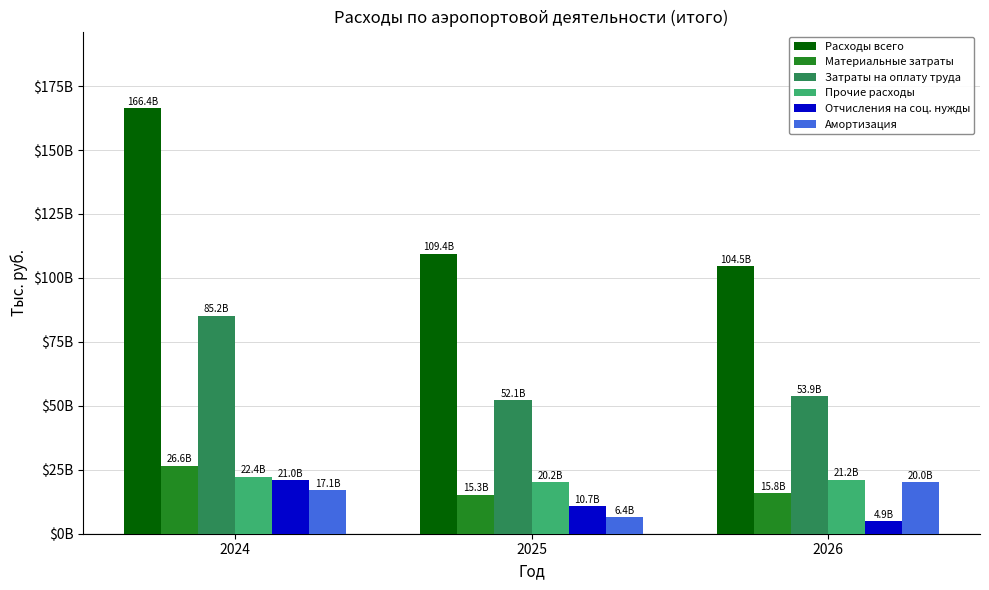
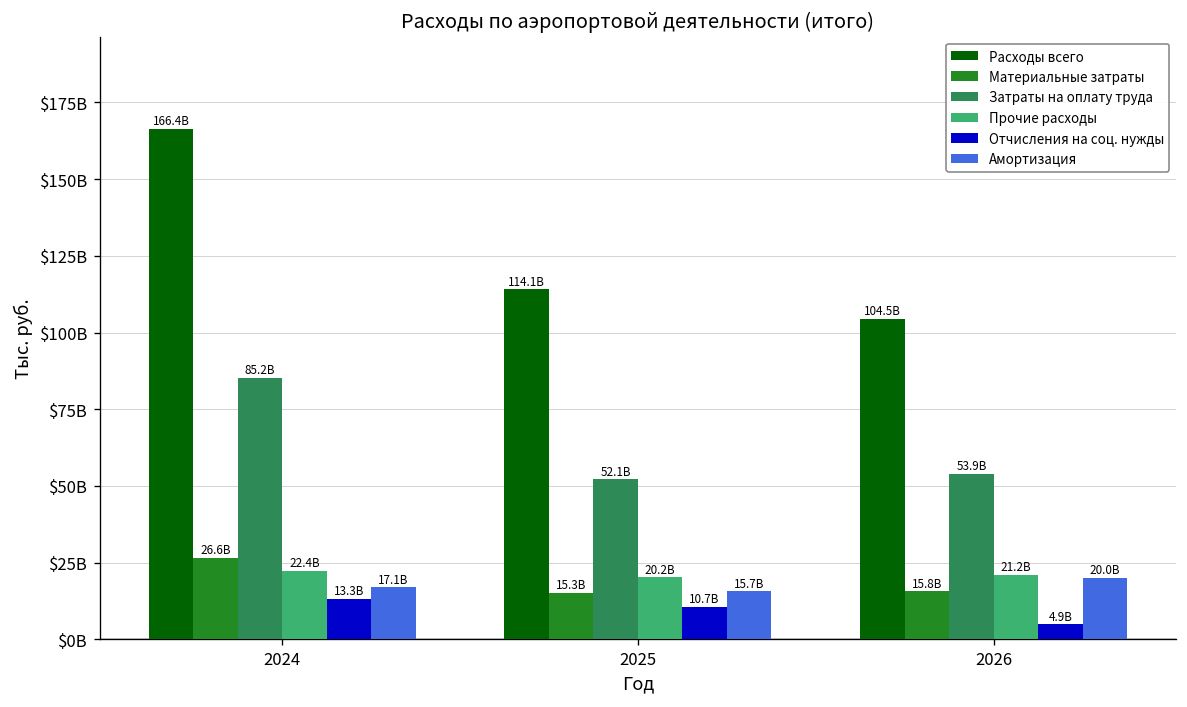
  {
    "Расходы всего": {
      "2024": "166.4B",
-     "2025": "109.4B",
+     "2025": "114.1B",
      "2026": "104.5B"
    },
    "Отчисления на соц. нужды": {
-     "2024": "21.0B",
+     "2024": "13.3B",
      "2025": "10.7B",
      "2026": "4.9B"
    },
    "Амортизация": {
      "2024": "17.1B",
-     "2025": "6.4B",
+     "2025": "15.7B",
      "2026": "20.0B"
    }
  }
